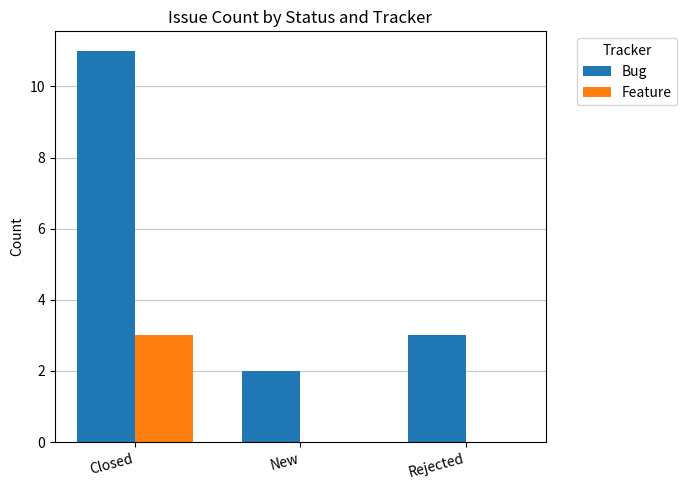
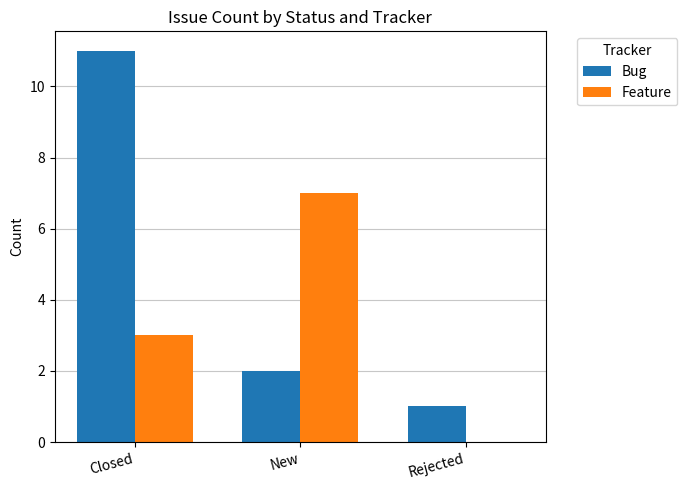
  {
    "Bug": {
      "Closed": 11,
      "New": 2,
-     "Rejected": 3
+     "Rejected": 1
    },
    "Feature": {
      "Closed": 3,
-     "New": 0,
+     "New": 7,
      "Rejected": 0
    }
  }
